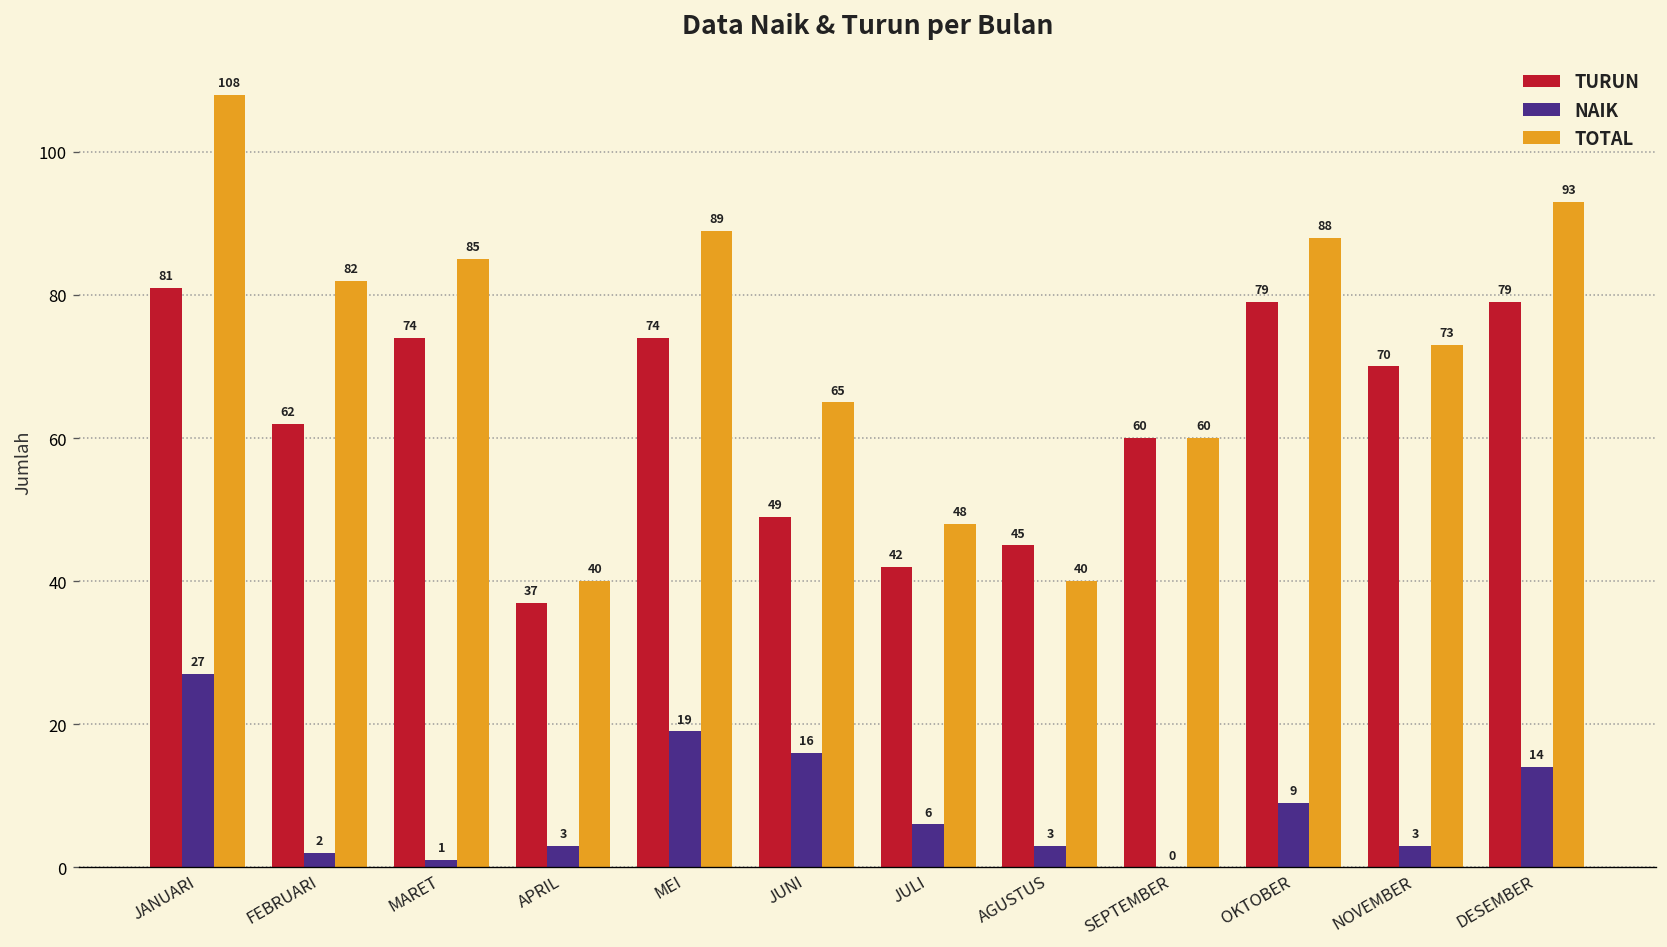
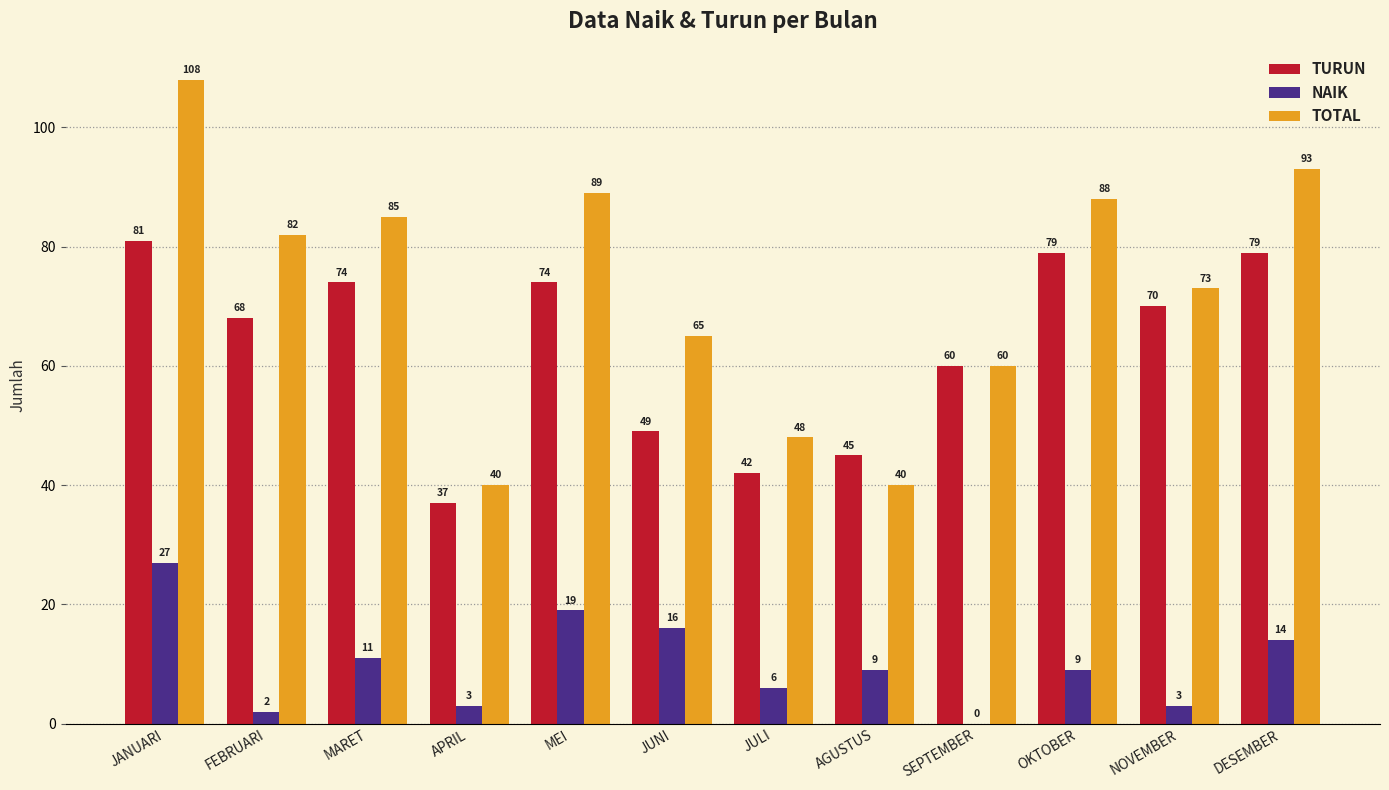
  {
    "TURUN": {
      "JANUARI": 81,
-     "FEBRUARI": 62,
+     "FEBRUARI": 68,
      "MARET": 74,
      "APRIL": 37,
      "MEI": 74,
      "JUNI": 49,
      "JULI": 42,
      "AGUSTUS": 45,
      "SEPTEMBER": 60,
      "OKTOBER": 79,
      "NOVEMBER": 70,
      "DESEMBER": 79
    },
    "NAIK": {
      "JANUARI": 27,
      "FEBRUARI": 2,
-     "MARET": 1,
+     "MARET": 11,
      "APRIL": 3,
      "MEI": 19,
      "JUNI": 16,
      "JULI": 6,
-     "AGUSTUS": 3,
+     "AGUSTUS": 9,
      "SEPTEMBER": 0,
      "OKTOBER": 9,
      "NOVEMBER": 3,
      "DESEMBER": 14
    },
    "TOTAL": {
      "JANUARI": 108,
      "FEBRUARI": 82,
      "MARET": 85,
      "APRIL": 40,
      "MEI": 89,
      "JUNI": 65,
      "JULI": 48,
      "AGUSTUS": 40,
      "SEPTEMBER": 60,
      "OKTOBER": 88,
      "NOVEMBER": 73,
      "DESEMBER": 93
    }
  }
